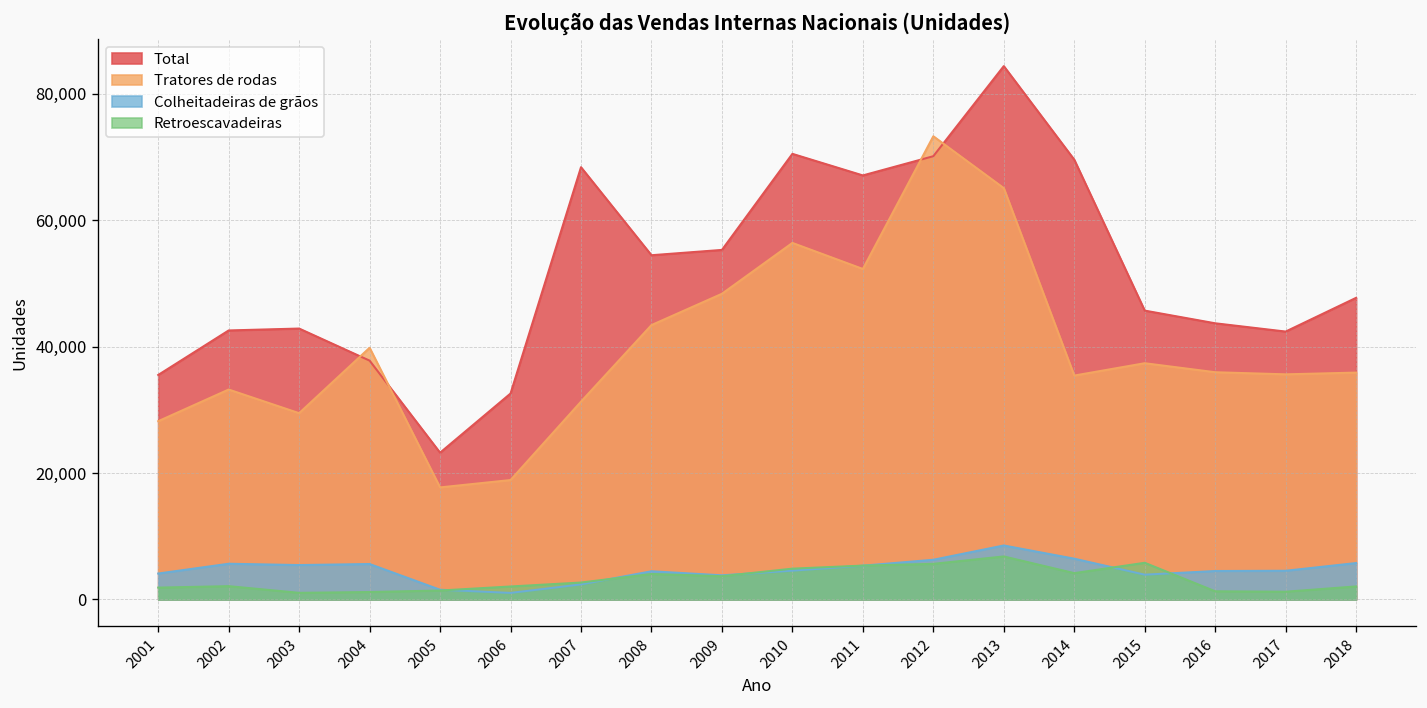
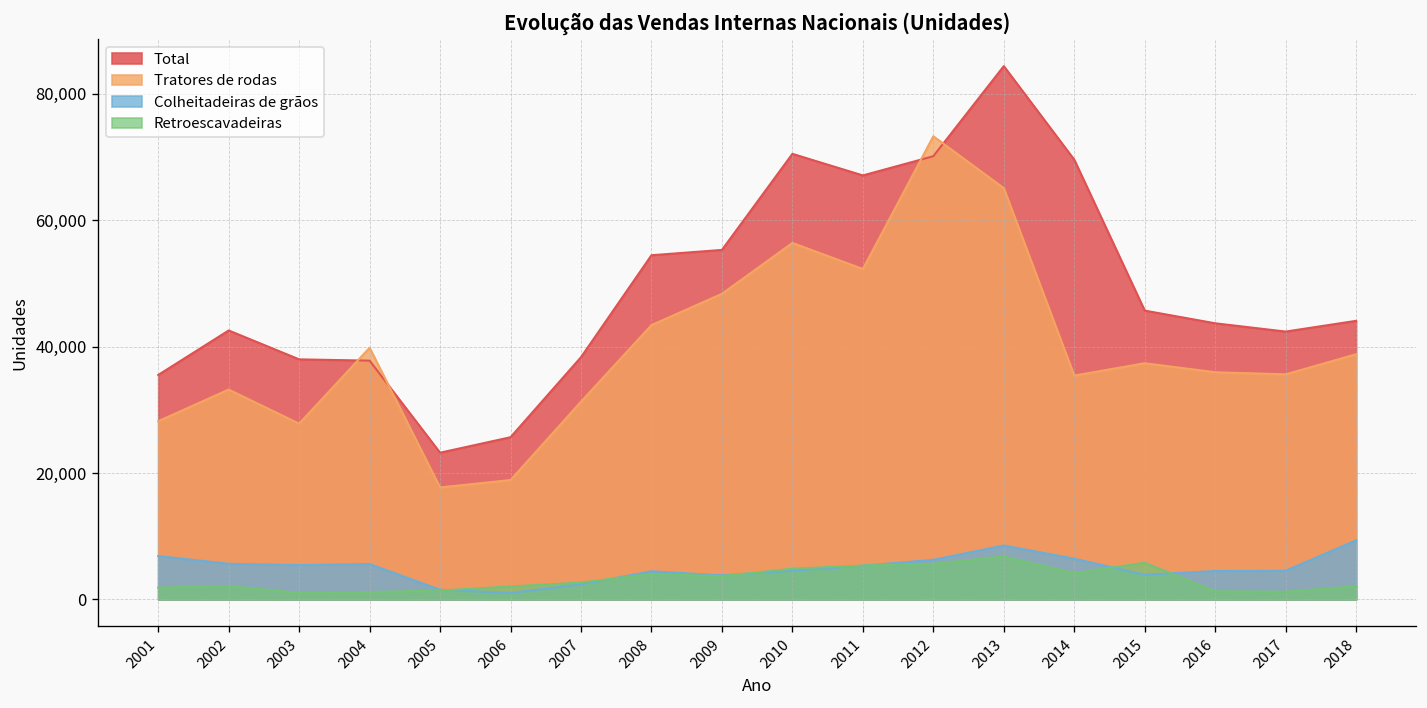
  {
    "Total": {
      "2001": "36,000",
      "2002": "43,000",
-     "2003": "43,000",
+     "2003": "38,000",
      "2004": "38,000",
      "2005": "23,000",
-     "2006": "33,000",
-     "2007": "68,000",
+     "2006": "26,000",
+     "2007": "38,000",
      "2008": "54,000",
      "2009": "55,000",
      "2010": "71,000",
      "2011": "67,000",
      "2012": "70,000",
      "2013": "84,000",
      "2014": "70,000",
      "2015": "46,000",
      "2016": "44,000",
      "2017": "42,000",
-     "2018": "48,000"
+     "2018": "44,000"
    },
    "Tratores de rodas": {
      "2001": "28,000",
      "2002": "33,000",
-     "2003": "29,000",
+     "2003": "28,000",
      "2004": "40,000",
      "2005": "18,000",
      "2006": "19,000",
      "2007": "31,000",
      "2008": "43,000",
      "2009": "48,000",
      "2010": "56,000",
      "2011": "52,000",
      "2012": "73,000",
      "2013": "65,000",
      "2014": "35,000",
      "2015": "37,000",
      "2016": "36,000",
      "2017": "36,000",
-     "2018": "36,000"
+     "2018": "39,000"
    },
    "Colheitadeiras de grãos": {
-     "2001": "4,000",
+     "2001": "7,000",
      "2002": "6,000",
      "2003": "5,000",
      "2004": "6,000",
      "2006": "1,000",
      "2012": "6,000",
      "2013": "9,000",
      "2014": "6,000",
      "2015": "4,000",
      "2016": "4,000",
      "2017": "5,000",
-     "2018": "6,000"
+     "2018": "9,000"
    },
    "Retroescavadeiras": {
      "2001": "2,000",
      "2002": "2,000",
      "2003": "1,000",
      "2004": "1,000",
      "2006": "2,000",
      "2012": "6,000",
      "2013": "7,000",
      "2014": "4,000",
      "2015": "6,000",
      "2016": "1,000",
      "2017": "1,000",
      "2018": "2,000"
    }
  }
